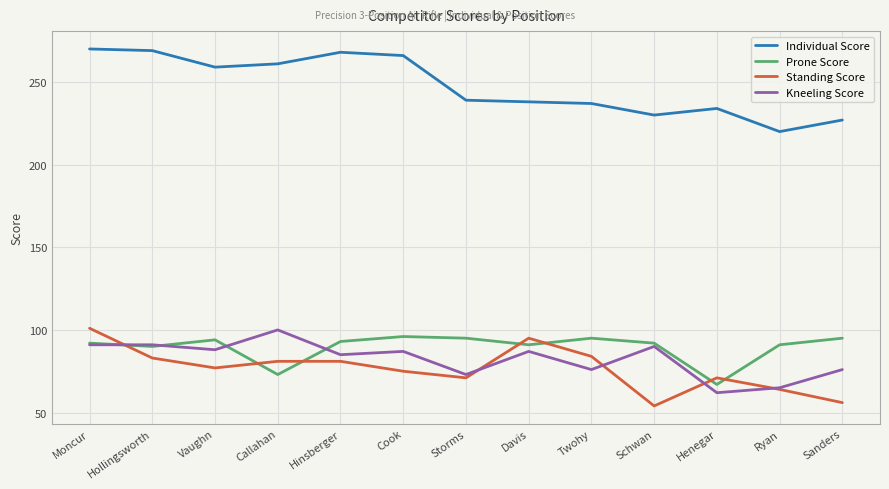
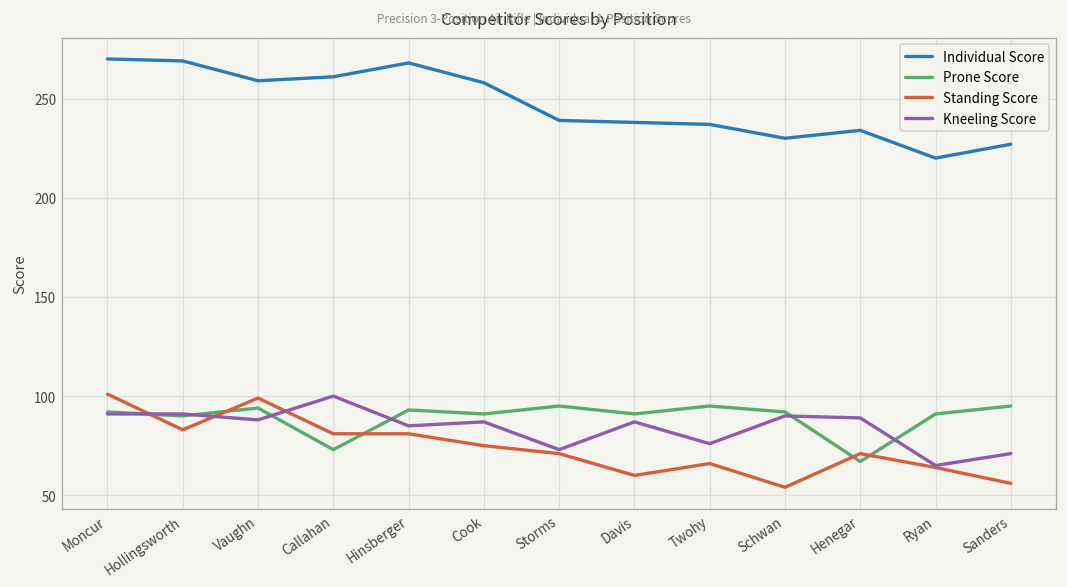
  {
    "Individual Score": {
      "Moncur": 270,
      "Hollingsworth": 269,
      "Vaughn": 259,
      "Callahan": 261,
      "Hinsberger": 268,
-     "Cook": 266,
+     "Cook": 258,
      "Storms": 239,
      "Davis": 238,
      "Twohy": 237,
      "Schwan": 230,
      "Henegar": 234,
      "Ryan": 220,
      "Sanders": 227
    },
    "Prone Score": {
      "Vaughn": 94,
      "Callahan": 73,
      "Hinsberger": 93,
-     "Cook": 96,
+     "Cook": 91,
      "Storms": 95,
      "Davis": 91,
      "Twohy": 95,
      "Schwan": 92,
      "Henegar": 67,
      "Ryan": 91,
      "Sanders": 95
    },
    "Standing Score": {
      "Moncur": 101,
      "Hollingsworth": 83,
-     "Vaughn": 77,
+     "Vaughn": 99,
      "Callahan": 81,
      "Hinsberger": 81,
      "Cook": 75,
      "Storms": 71,
-     "Davis": 95,
-     "Twohy": 84,
+     "Davis": 60,
+     "Twohy": 66,
      "Schwan": 54,
      "Henegar": 71,
      "Sanders": 56
    },
    "Kneeling Score": {
      "Vaughn": 88,
      "Callahan": 100,
      "Hinsberger": 85,
      "Cook": 87,
      "Storms": 73,
      "Davis": 87,
      "Twohy": 76,
      "Schwan": 90,
-     "Henegar": 62,
-     "Sanders": 76
+     "Henegar": 89,
+     "Sanders": 71
    }
  }
